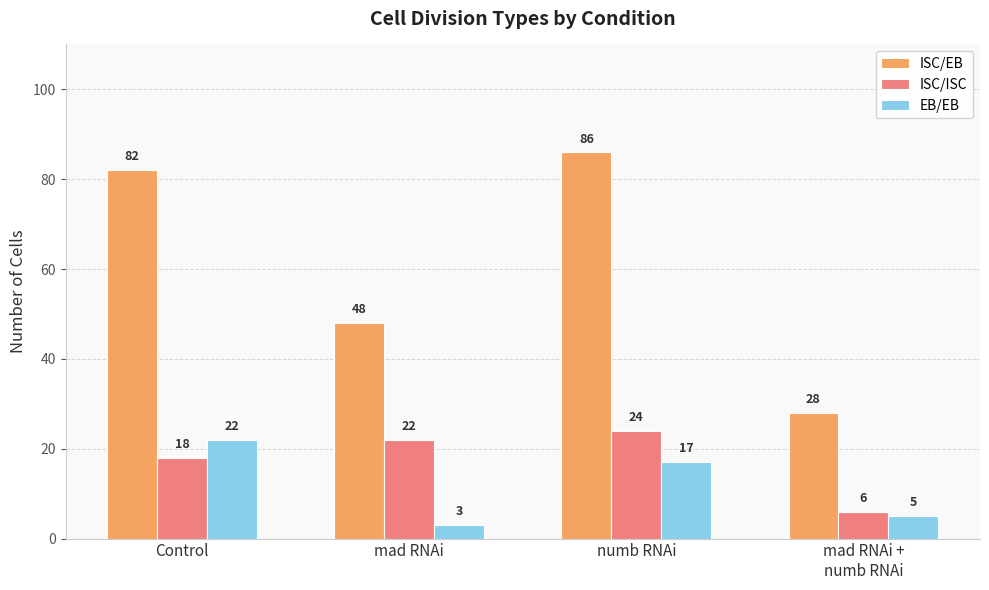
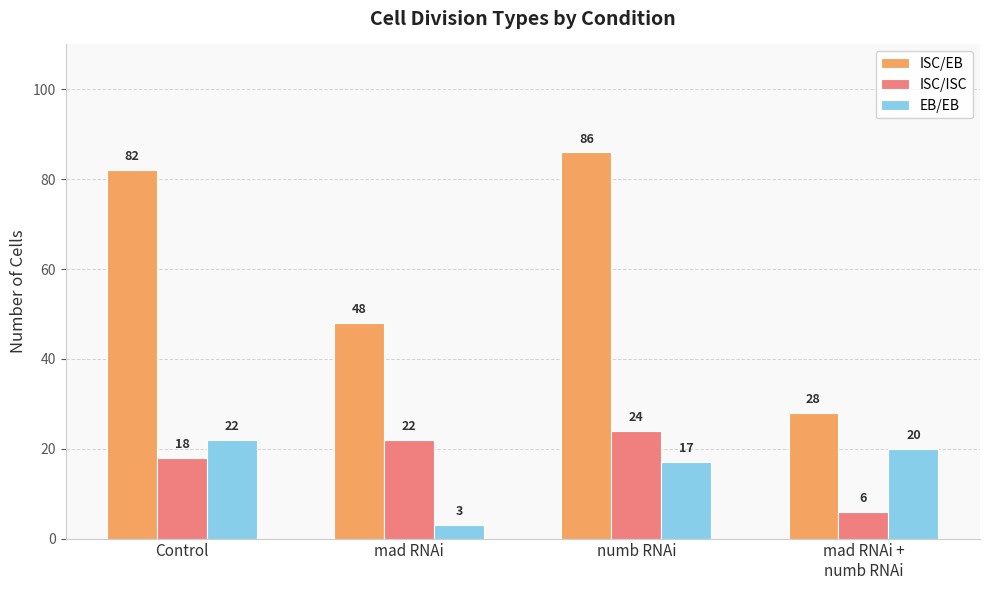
  {
    "EB/EB": {
      "Control": 22,
      "mad RNAi": 3,
      "numb RNAi": 17,
-     "mad RNAi + numb RNAi": 5
+     "mad RNAi + numb RNAi": 20
    }
  }
